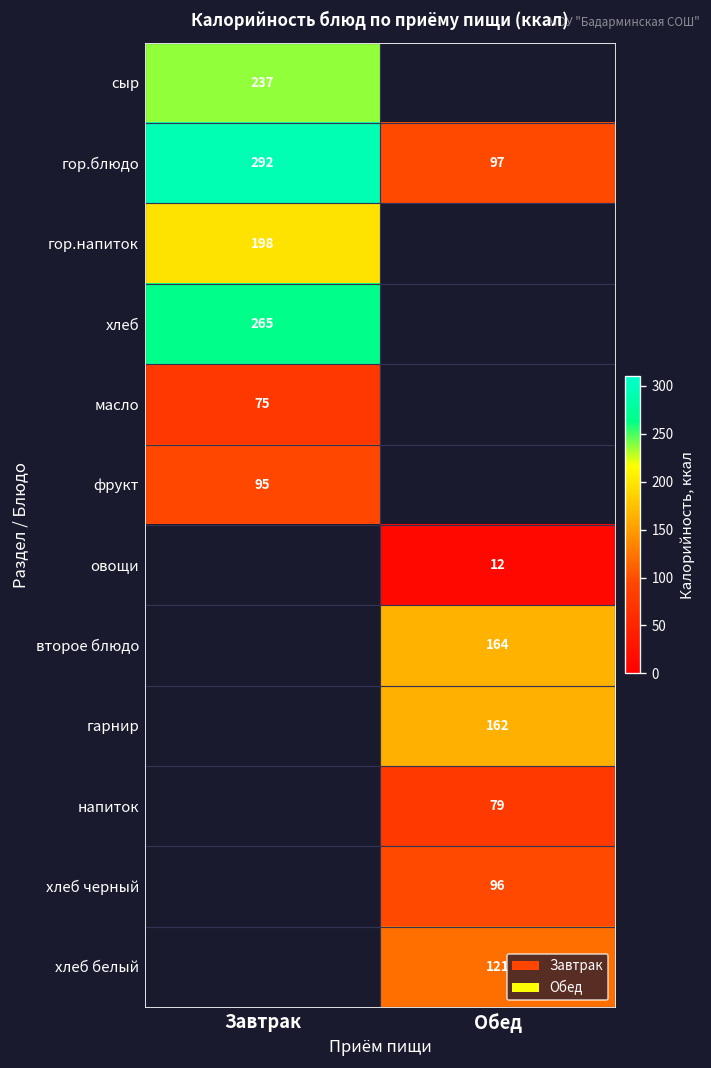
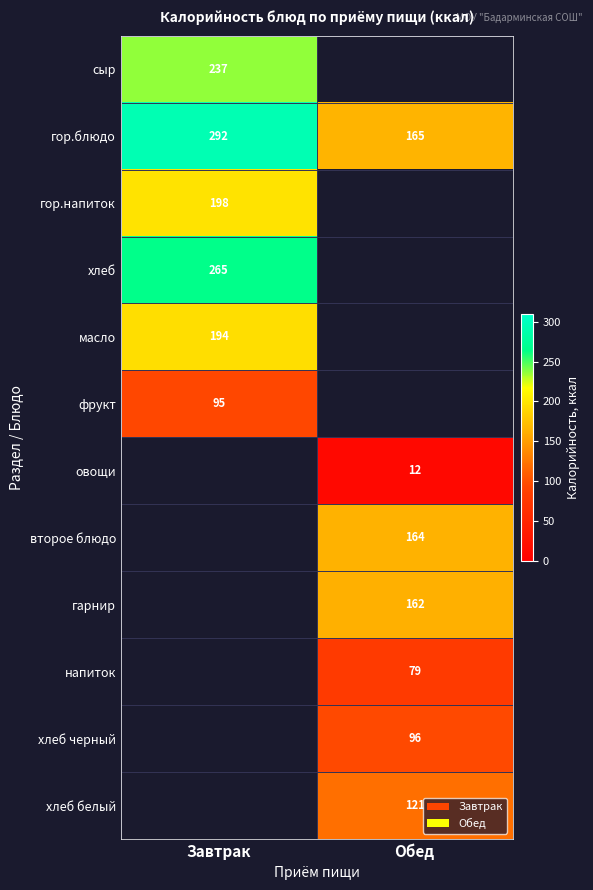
  {
    "сыр": {
      "Завтрак": 237
    },
    "гор.блюдо": {
      "Завтрак": 292,
-     "Обед": 97
+     "Обед": 165
    },
    "гор.напиток": {
      "Завтрак": 198
    },
    "хлеб": {
      "Завтрак": 265
    },
    "масло": {
-     "Завтрак": 75
+     "Завтрак": 194
    },
    "фрукт": {
      "Завтрак": 95
    },
    "овощи": {
      "Обед": 12
    },
    "второе блюдо": {
      "Обед": 164
    },
    "гарнир": {
      "Обед": 162
    },
    "напиток": {
      "Обед": 79
    },
    "хлеб черный": {
      "Обед": 96
    }
  }
